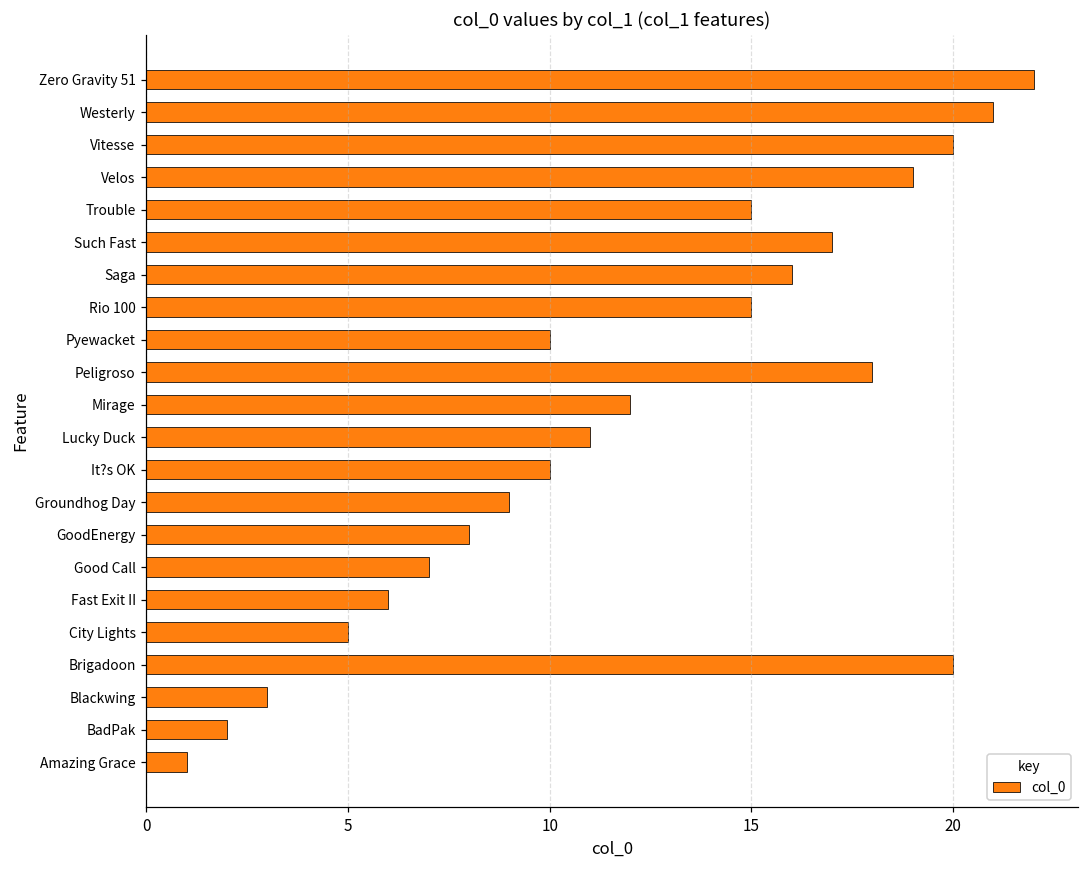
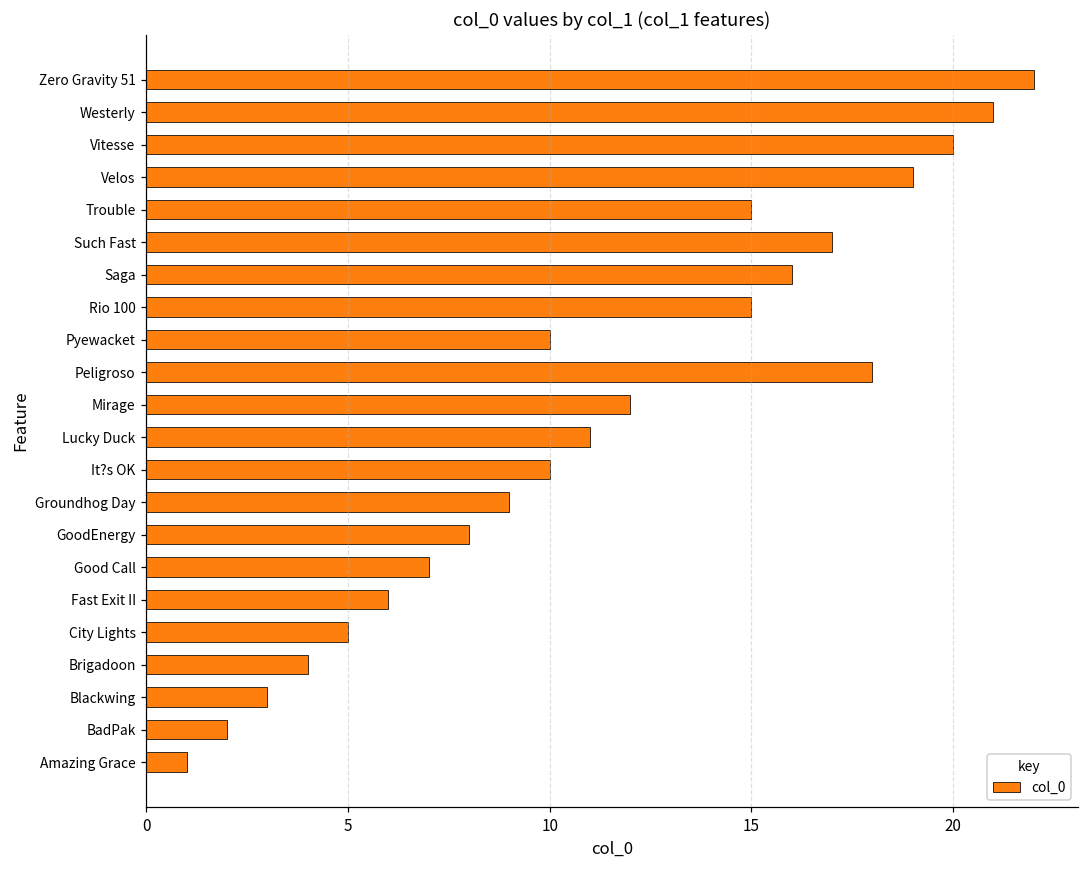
  {
    "Zero Gravity 51": 22,
    "Westerly": 21,
    "Vitesse": 20,
    "Velos": 19,
    "Trouble": 15,
    "Such Fast": 17,
    "Saga": 16,
    "Rio 100": 15,
    "Pyewacket": 10,
    "Peligroso": 18,
    "Mirage": 12,
    "Lucky Duck": 11,
    "It?s OK": 10,
    "Groundhog Day": 9,
    "GoodEnergy": 8,
    "Good Call": 7,
    "Fast Exit II": 6,
    "City Lights": 5,
-   "Brigadoon": 20,
+   "Brigadoon": 4,
    "Blackwing": 3,
    "BadPak": 2,
    "Amazing Grace": 1
  }
